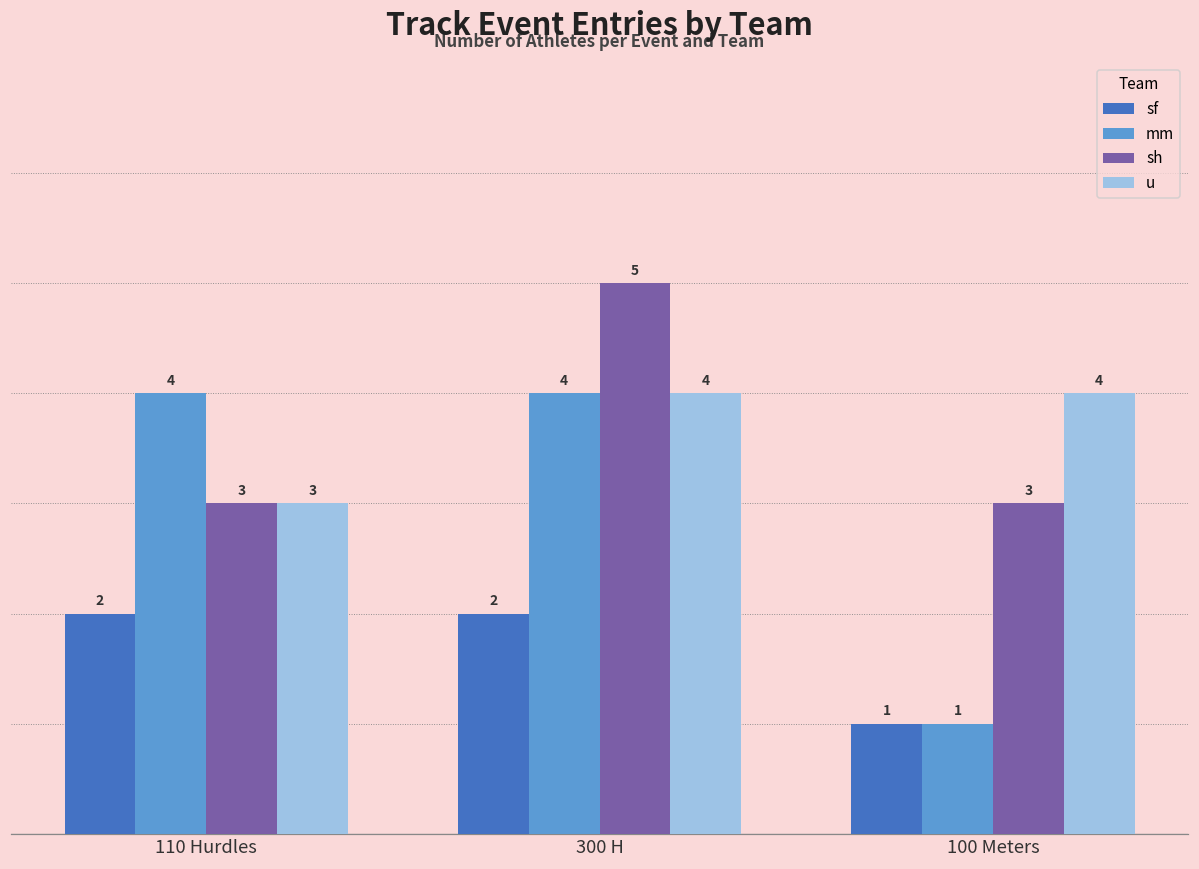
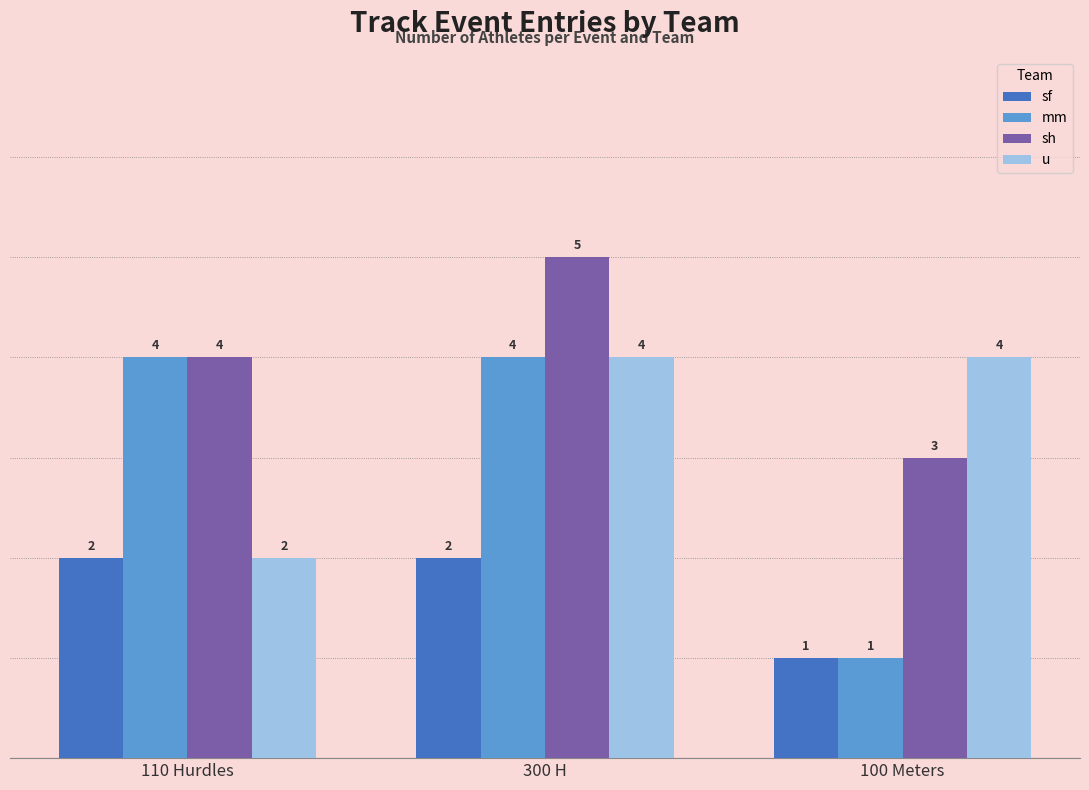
  {
    "sh": {
-     "110 Hurdles": 3,
+     "110 Hurdles": 4,
      "300 H": 5,
      "100 Meters": 3
    },
    "u": {
-     "110 Hurdles": 3,
+     "110 Hurdles": 2,
      "300 H": 4,
      "100 Meters": 4
    }
  }
